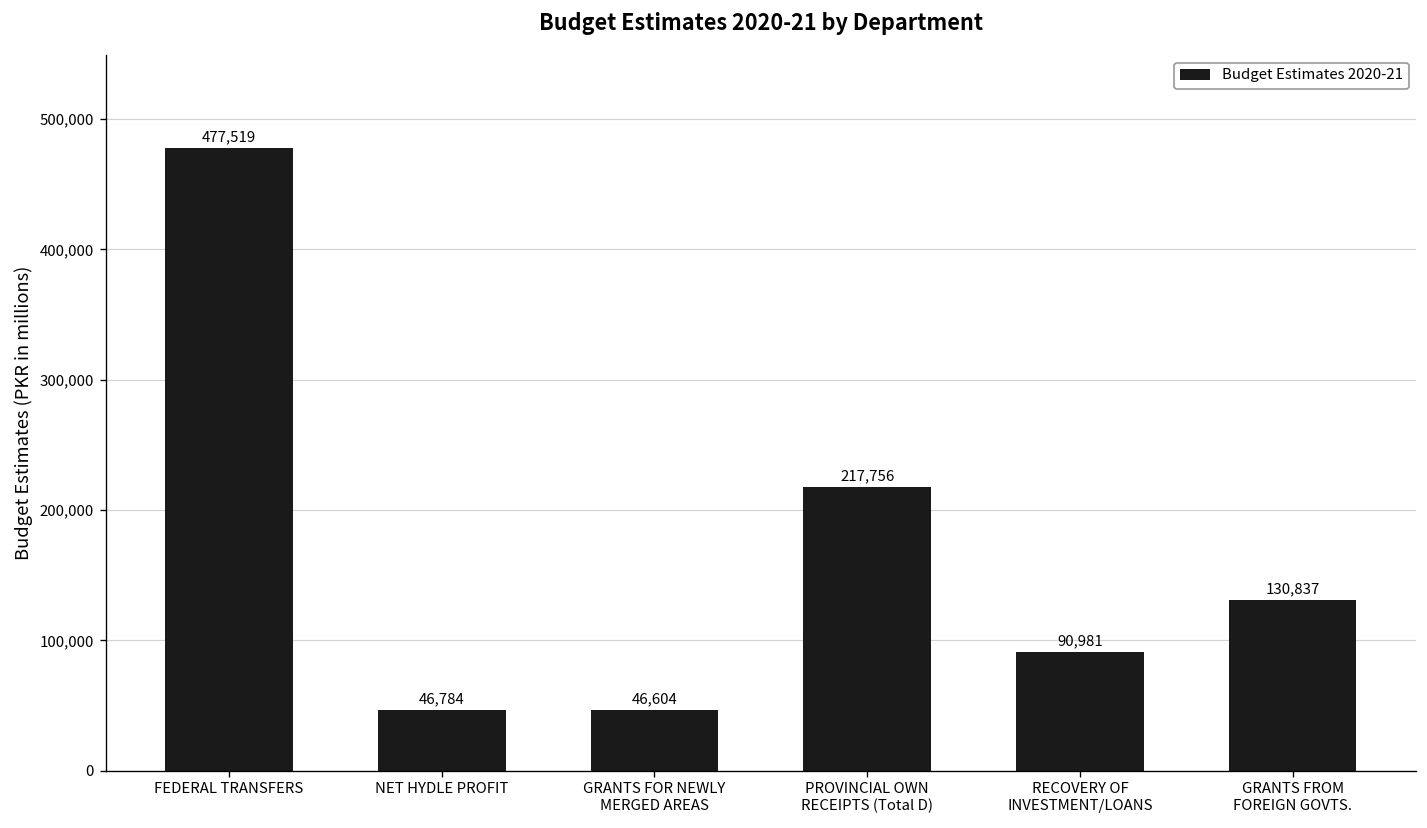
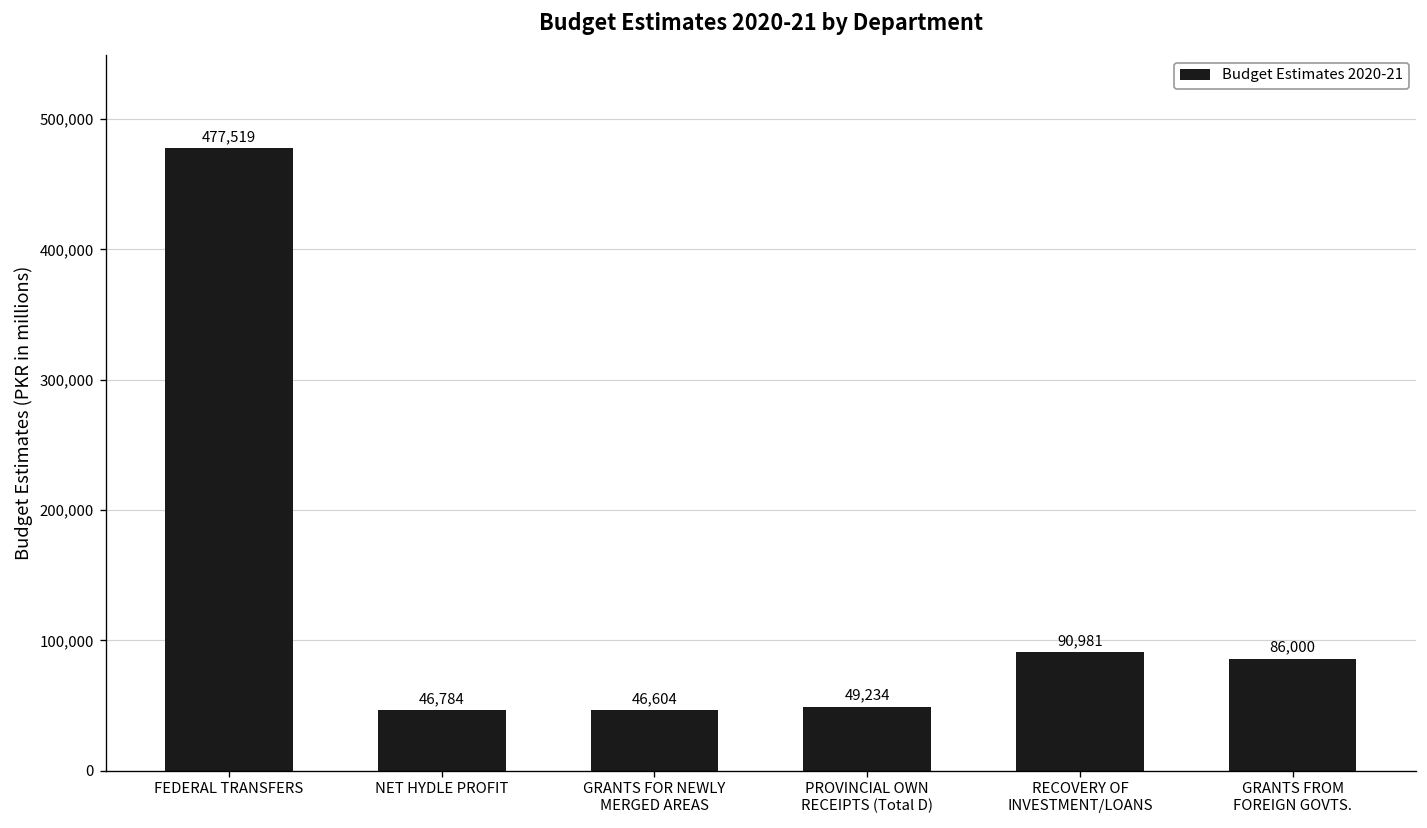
  {
    "FEDERAL TRANSFERS": "477,519",
    "NET HYDLE PROFIT": "46,784",
    "GRANTS FOR NEWLY MERGED AREAS": "46,604",
-   "PROVINCIAL OWN RECEIPTS (Total D)": "217,756",
+   "PROVINCIAL OWN RECEIPTS (Total D)": "49,234",
    "RECOVERY OF INVESTMENT/LOANS": "90,981",
-   "GRANTS FROM FOREIGN GOVTS.": "130,837"
+   "GRANTS FROM FOREIGN GOVTS.": "86,000"
  }
